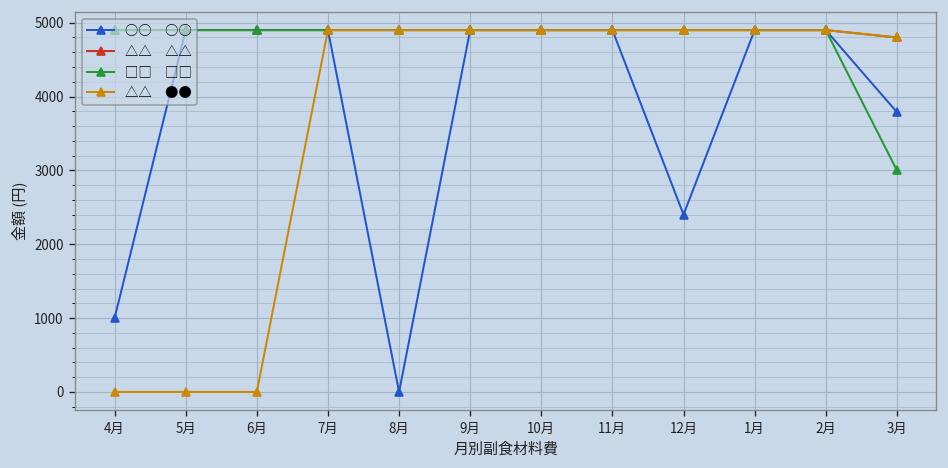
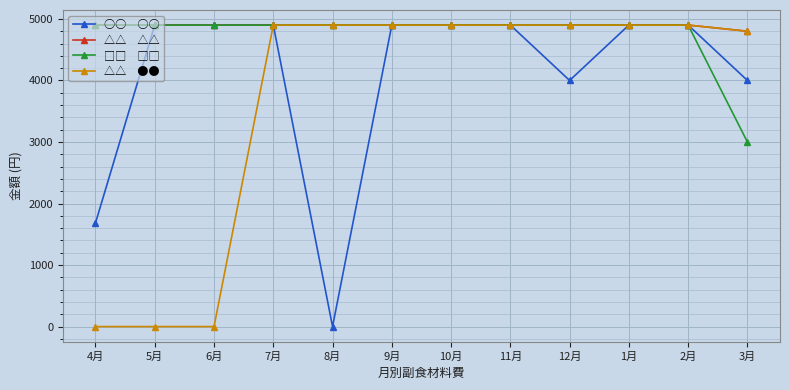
  {
    "○○ ○○": {
-     "4月": 1000,
+     "4月": 1700,
      "8月": 0,
-     "12月": 2400,
-     "3月": 3800
+     "12月": 4000,
+     "3月": 4000
    },
    "□□ □□": {
      "3月": 3000
    },
    "△△ ●●": {
      "4月": 0,
      "5月": 0,
      "6月": 0
    }
  }
